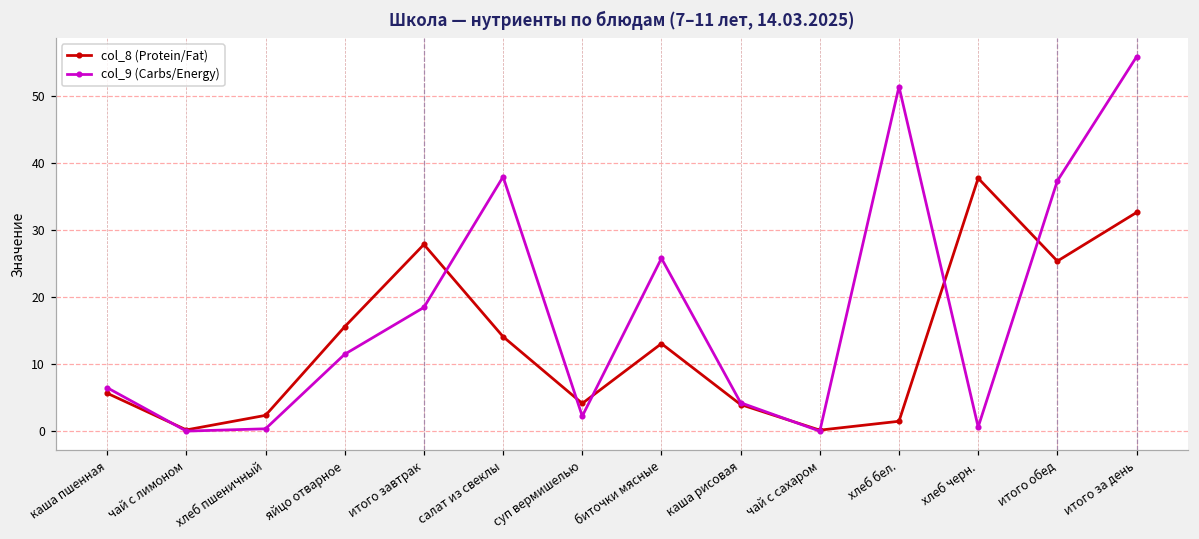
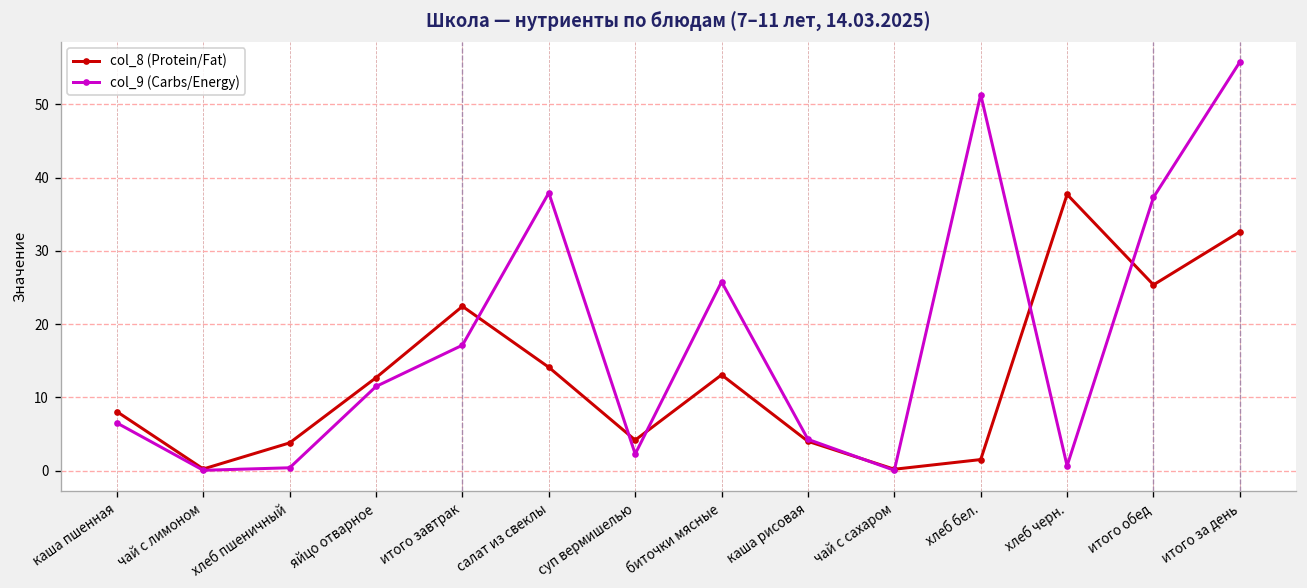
  {
    "col_8 (Protein/Fat)": {
-     "каша пшенная": 6,
-     "хлеб пшеничный": 2,
-     "яйцо отварное": 16,
-     "итого завтрак": 28,
+     "каша пшенная": 8,
+     "хлеб пшеничный": 4,
+     "яйцо отварное": 13,
+     "итого завтрак": 22,
      "салат из свеклы": 14,
      "суп вермишелью": 4,
      "биточки мясные": 13,
      "хлеб бел.": 2,
      "хлеб черн.": 38,
      "итого обед": 25,
      "итого за день": 33
    },
    "col_9 (Carbs/Energy)": {
      "каша пшенная": 7,
      "хлеб пшеничный": 0,
      "яйцо отварное": 12,
-     "итого завтрак": 18,
+     "итого завтрак": 17,
      "салат из свеклы": 38,
      "суп вермишелью": 2,
      "биточки мясные": 26,
      "хлеб бел.": 51,
      "хлеб черн.": 1,
      "итого обед": 37,
      "итого за день": 56
    }
  }
